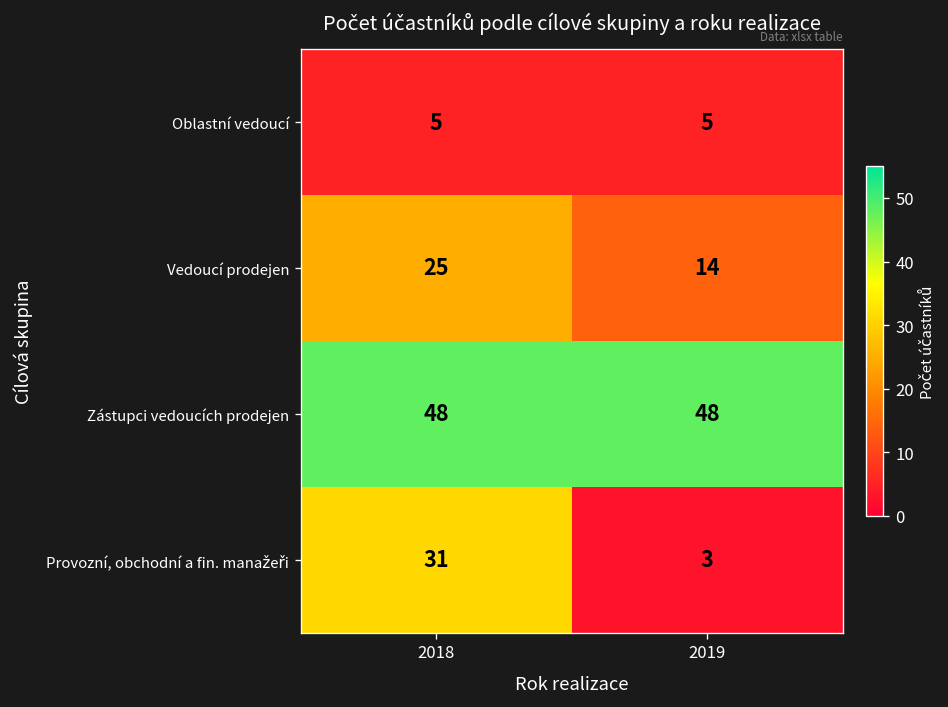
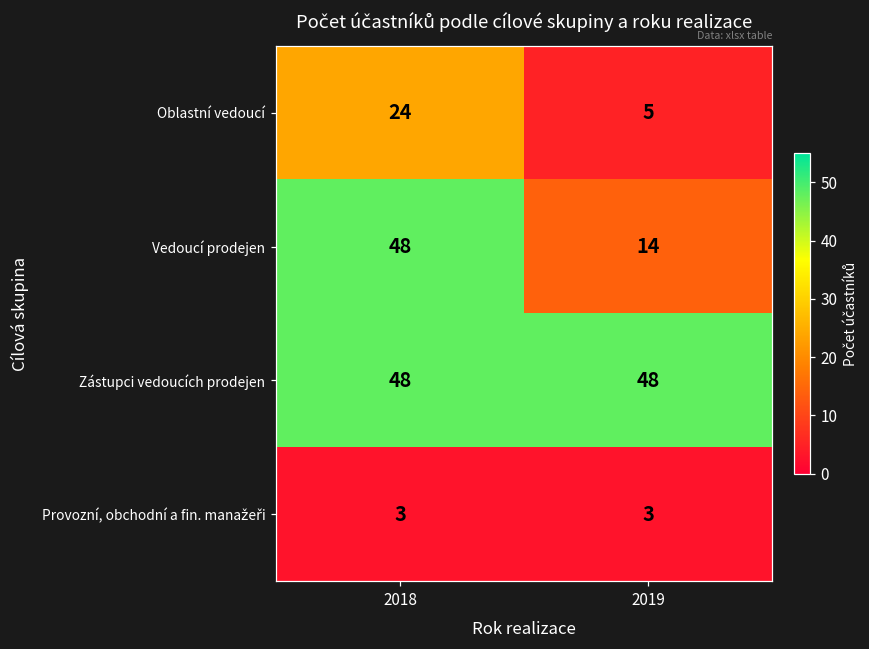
  {
    "Oblastní vedoucí": {
-     "2018": 5,
+     "2018": 24,
      "2019": 5
    },
    "Vedoucí prodejen": {
-     "2018": 25,
+     "2018": 48,
      "2019": 14
    },
    "Zástupci vedoucích prodejen": {
      "2018": 48,
      "2019": 48
    },
    "Provozní, obchodní a fin. manažeři": {
-     "2018": 31,
+     "2018": 3,
      "2019": 3
    }
  }
